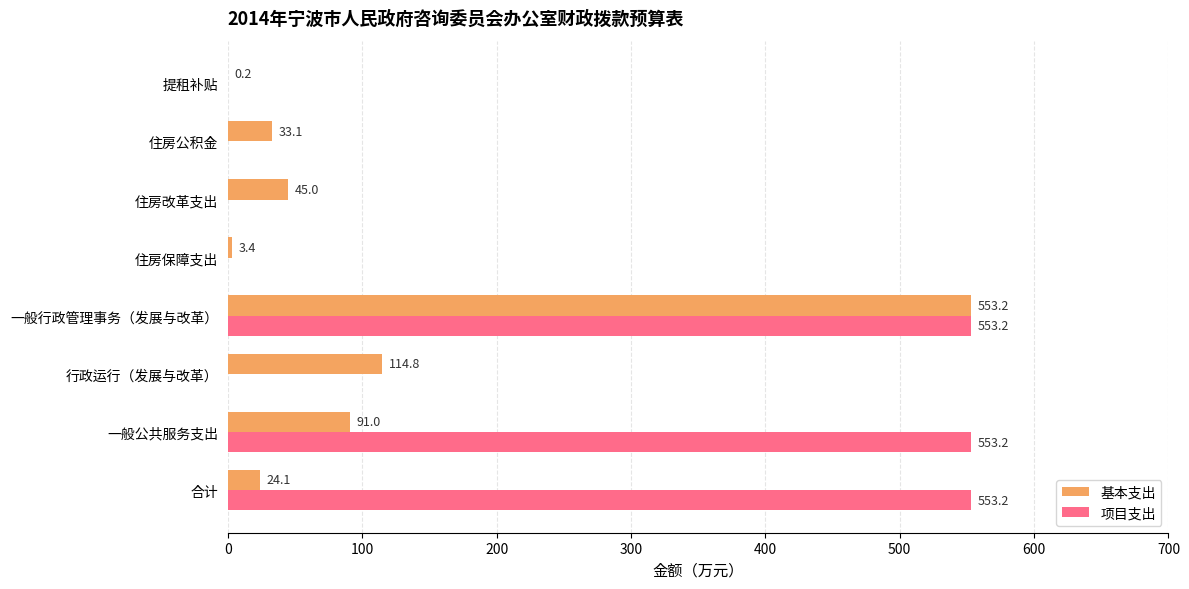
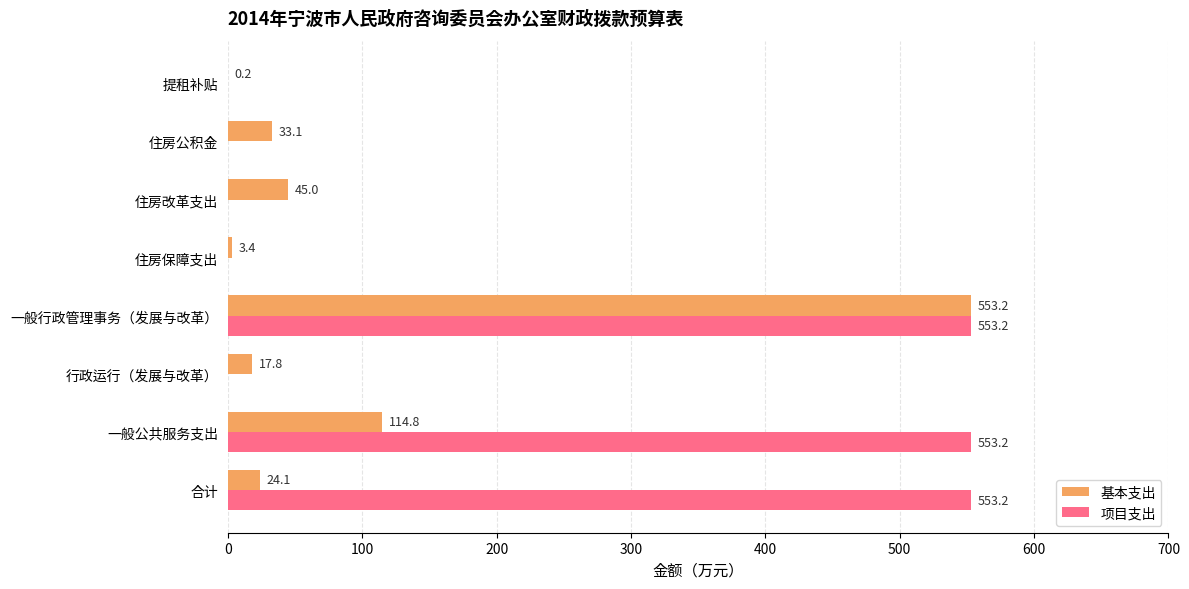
  {
    "基本支出": {
      "提租补贴": 0.2,
      "住房公积金": 33.1,
      "住房改革支出": 45.0,
      "住房保障支出": 3.4,
      "一般行政管理事务（发展与改革）": 553.2,
-     "行政运行（发展与改革）": 114.8,
-     "一般公共服务支出": 91.0,
+     "行政运行（发展与改革）": 17.8,
+     "一般公共服务支出": 114.8,
      "合计": 24.1
    },
    "项目支出": {
      "一般行政管理事务（发展与改革）": 553.2,
      "一般公共服务支出": 553.2,
      "合计": 553.2
    }
  }
